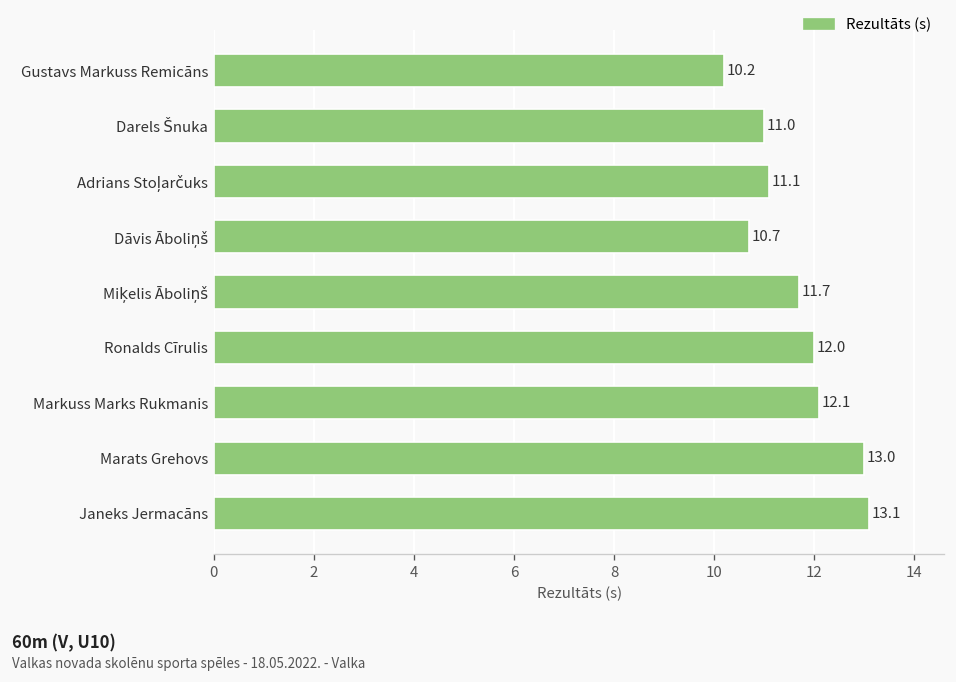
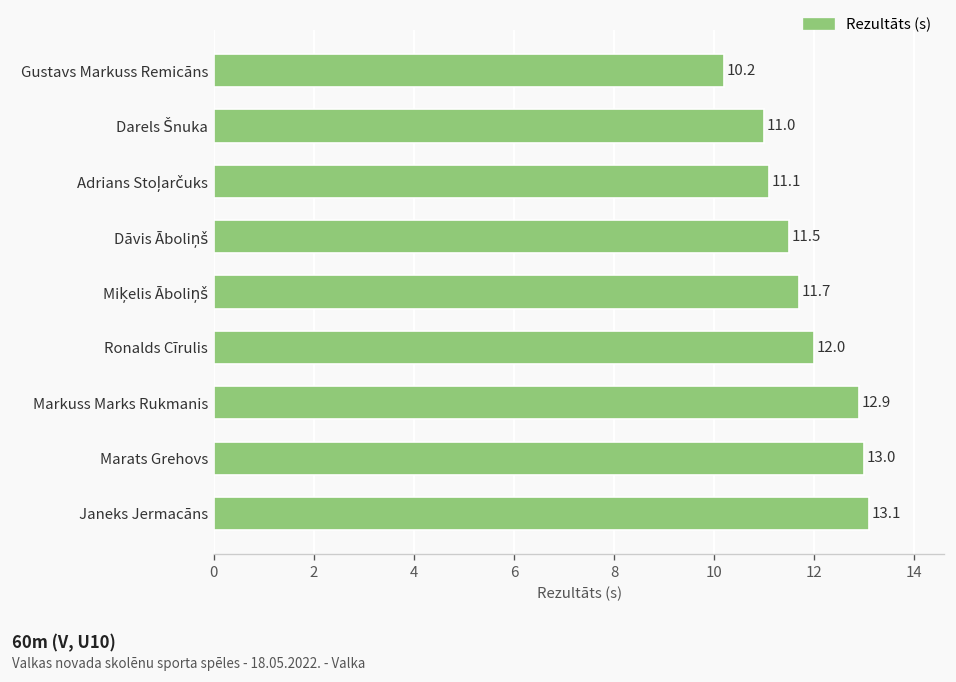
  {
    "Gustavs Markuss Remicāns": 10.2,
    "Darels Šnuka": 11.0,
    "Adrians Stoļarčuks": 11.1,
-   "Dāvis Āboliņš": 10.7,
+   "Dāvis Āboliņš": 11.5,
    "Miķelis Āboliņš": 11.7,
    "Ronalds Cīrulis": 12.0,
-   "Markuss Marks Rukmanis": 12.1,
+   "Markuss Marks Rukmanis": 12.9,
    "Marats Grehovs": 13.0,
    "Janeks Jermacāns": 13.1
  }
